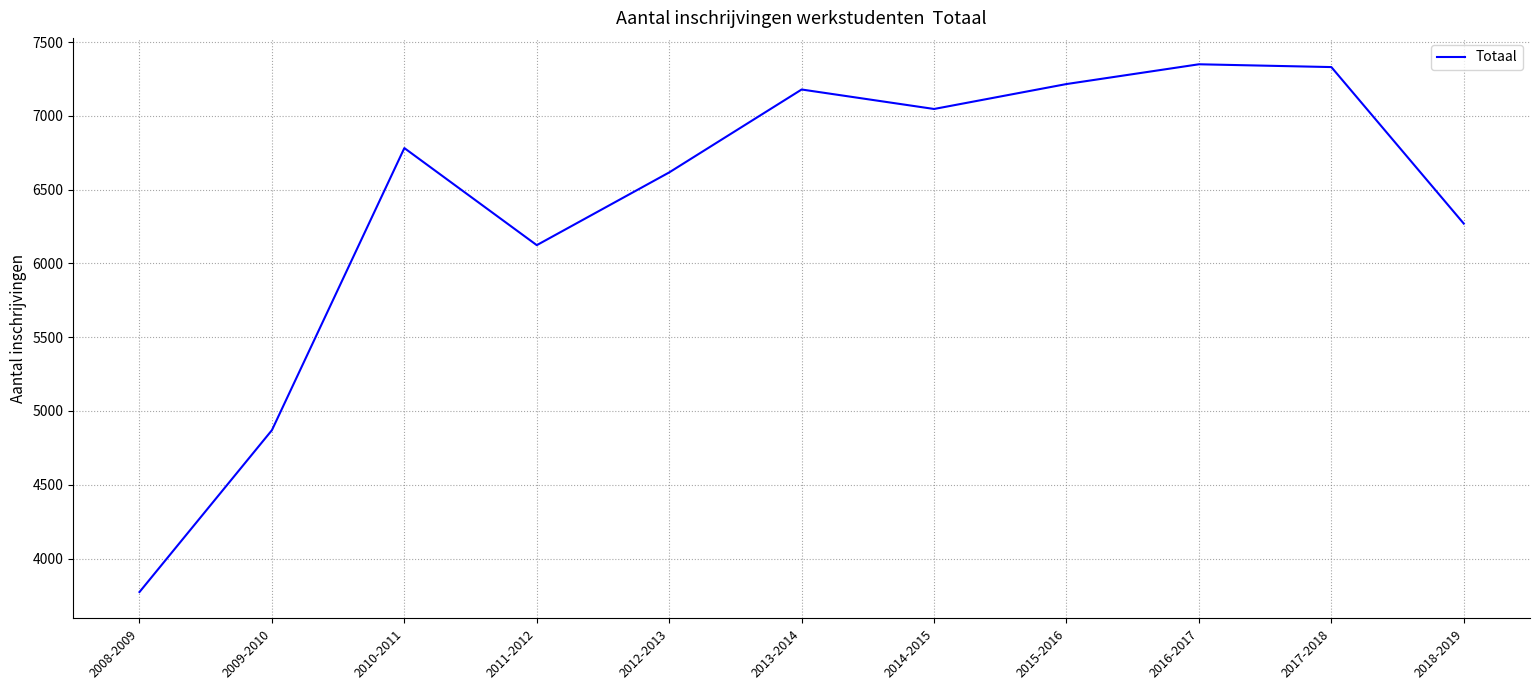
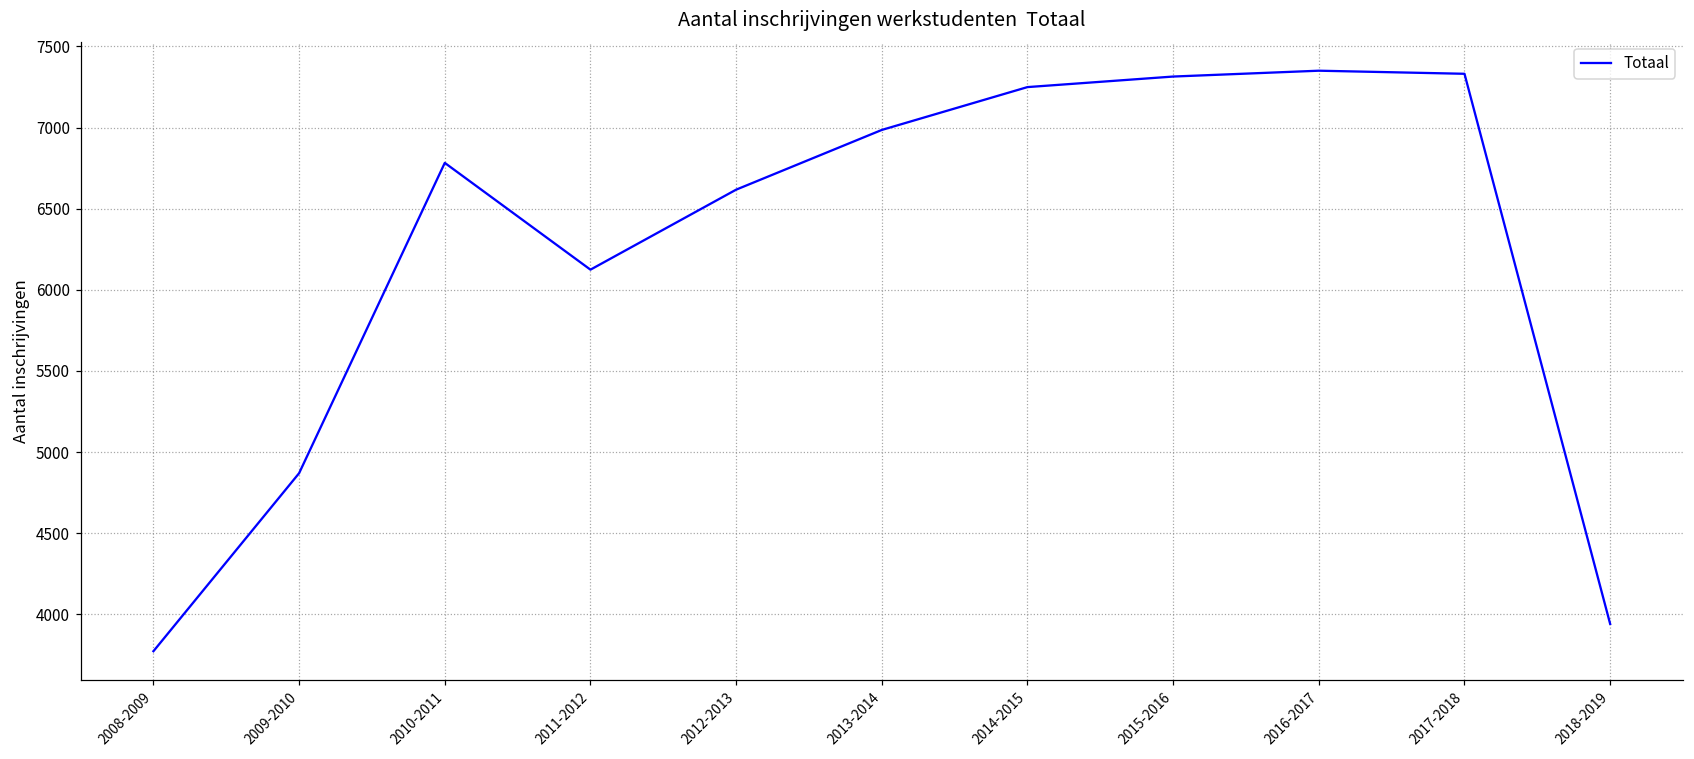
  {
    "2008-2009": 3770,
    "2009-2010": 4870,
    "2010-2011": 6780,
    "2011-2012": 6120,
    "2012-2013": 6620,
-   "2013-2014": 7180,
-   "2014-2015": 7050,
-   "2015-2016": 7220,
+   "2013-2014": 6990,
+   "2014-2015": 7250,
+   "2015-2016": 7310,
    "2016-2017": 7350,
    "2017-2018": 7330,
-   "2018-2019": 6270
+   "2018-2019": 3940
  }
